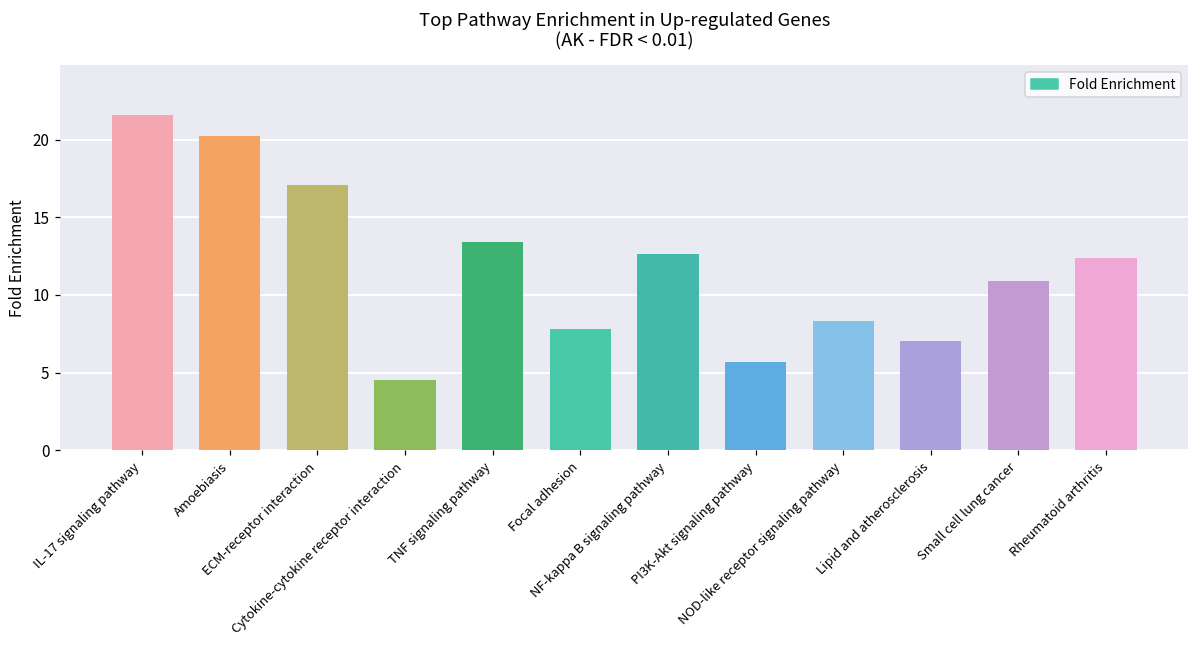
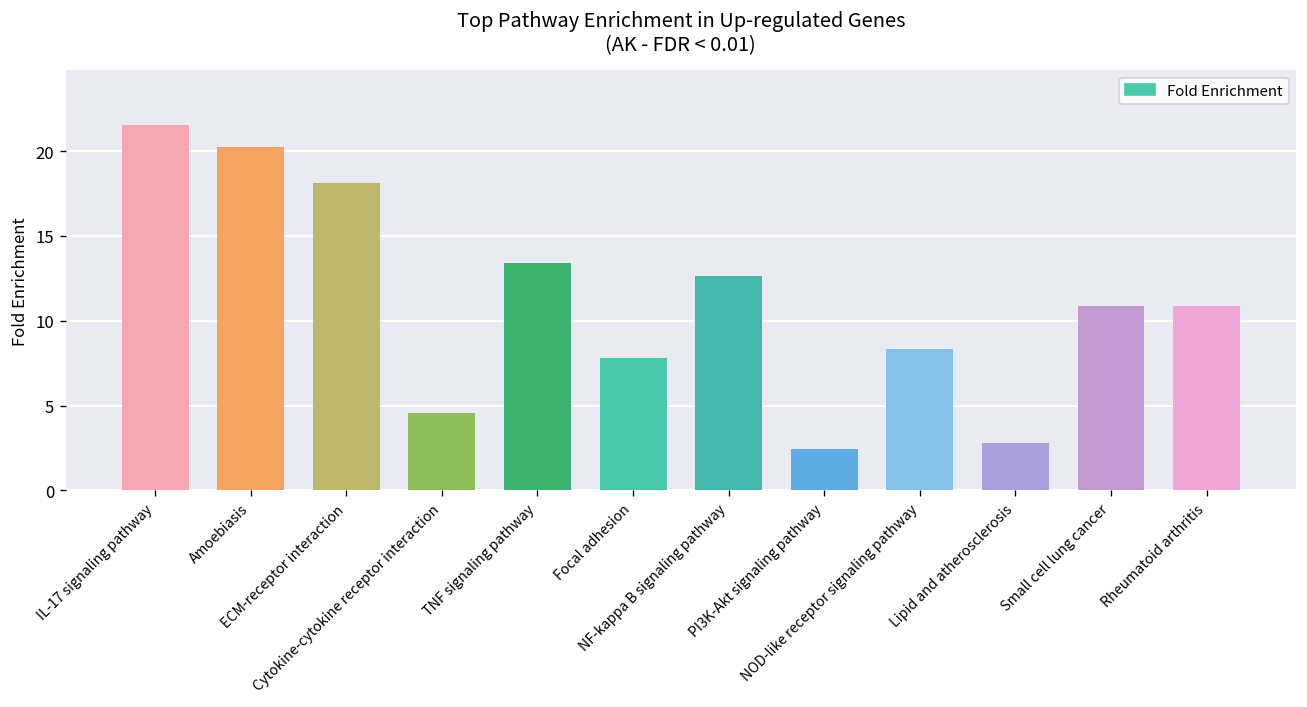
  {
    "IL-17 signaling pathway": 21.5,
    "Amoebiasis": 20.2,
-   "ECM-receptor interaction": 17.1,
+   "ECM-receptor interaction": 18.1,
    "Cytokine-cytokine receptor interaction": 4.5,
    "TNF signaling pathway": 13.4,
    "Focal adhesion": 7.8,
    "NF-kappa B signaling pathway": 12.6,
-   "PI3K-Akt signaling pathway": 5.7,
+   "PI3K-Akt signaling pathway": 2.4,
    "NOD-like receptor signaling pathway": 8.4,
-   "Lipid and atherosclerosis": 7.0,
+   "Lipid and atherosclerosis": 2.8,
    "Small cell lung cancer": 10.9,
-   "Rheumatoid arthritis": 12.4
+   "Rheumatoid arthritis": 10.9
  }
